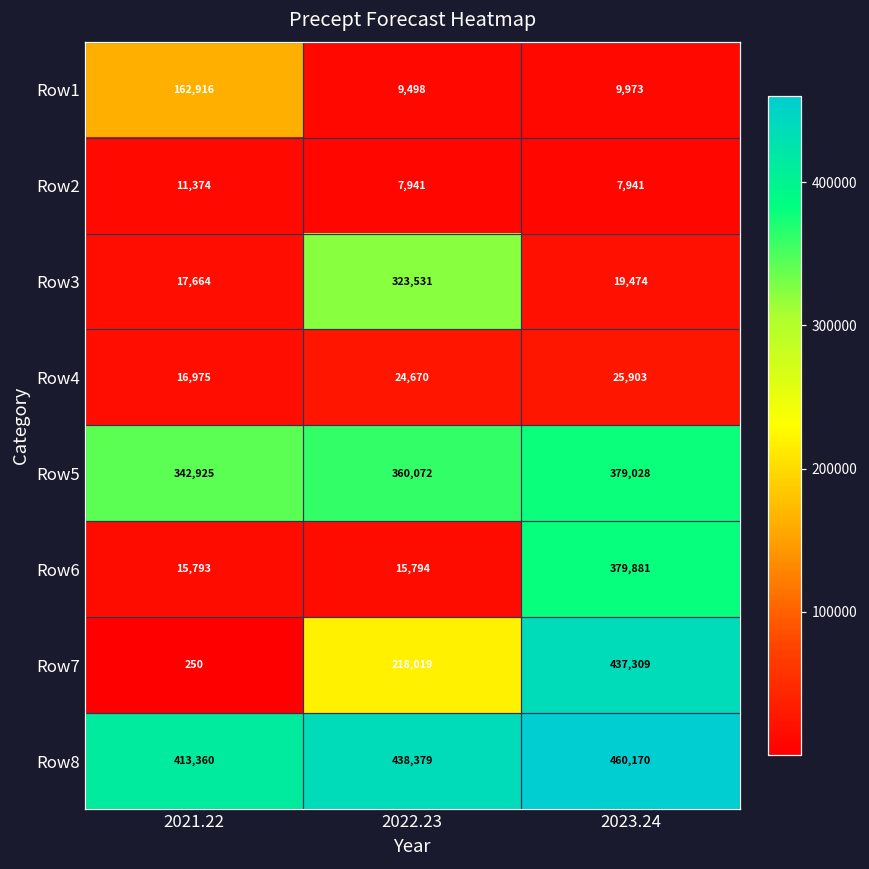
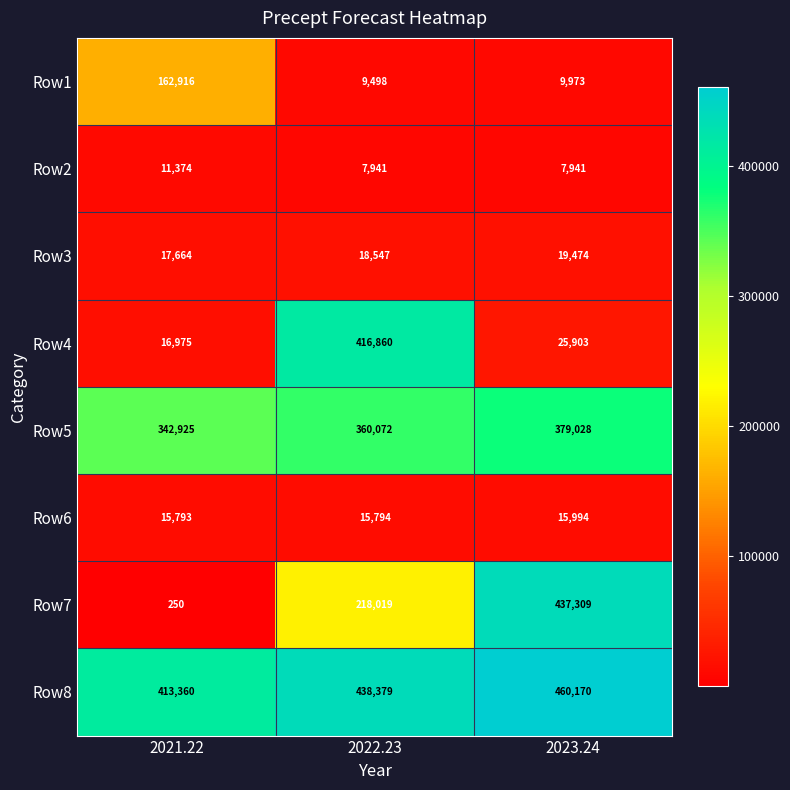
  {
    "Row1": {
      "2021.22": "162,916",
      "2022.23": "9,498",
      "2023.24": "9,973"
    },
    "Row2": {
      "2021.22": "11,374",
      "2022.23": "7,941",
      "2023.24": "7,941"
    },
    "Row3": {
      "2021.22": "17,664",
-     "2022.23": "323,531",
+     "2022.23": "18,547",
      "2023.24": "19,474"
    },
    "Row4": {
      "2021.22": "16,975",
-     "2022.23": "24,670",
+     "2022.23": "416,860",
      "2023.24": "25,903"
    },
    "Row5": {
      "2021.22": "342,925",
      "2022.23": "360,072",
      "2023.24": "379,028"
    },
    "Row6": {
      "2021.22": "15,793",
      "2022.23": "15,794",
-     "2023.24": "379,881"
+     "2023.24": "15,994"
    },
    "Row7": {
      "2021.22": "250",
      "2022.23": "218,019",
      "2023.24": "437,309"
    },
    "Row8": {
      "2021.22": "413,360",
      "2022.23": "438,379",
      "2023.24": "460,170"
    }
  }
